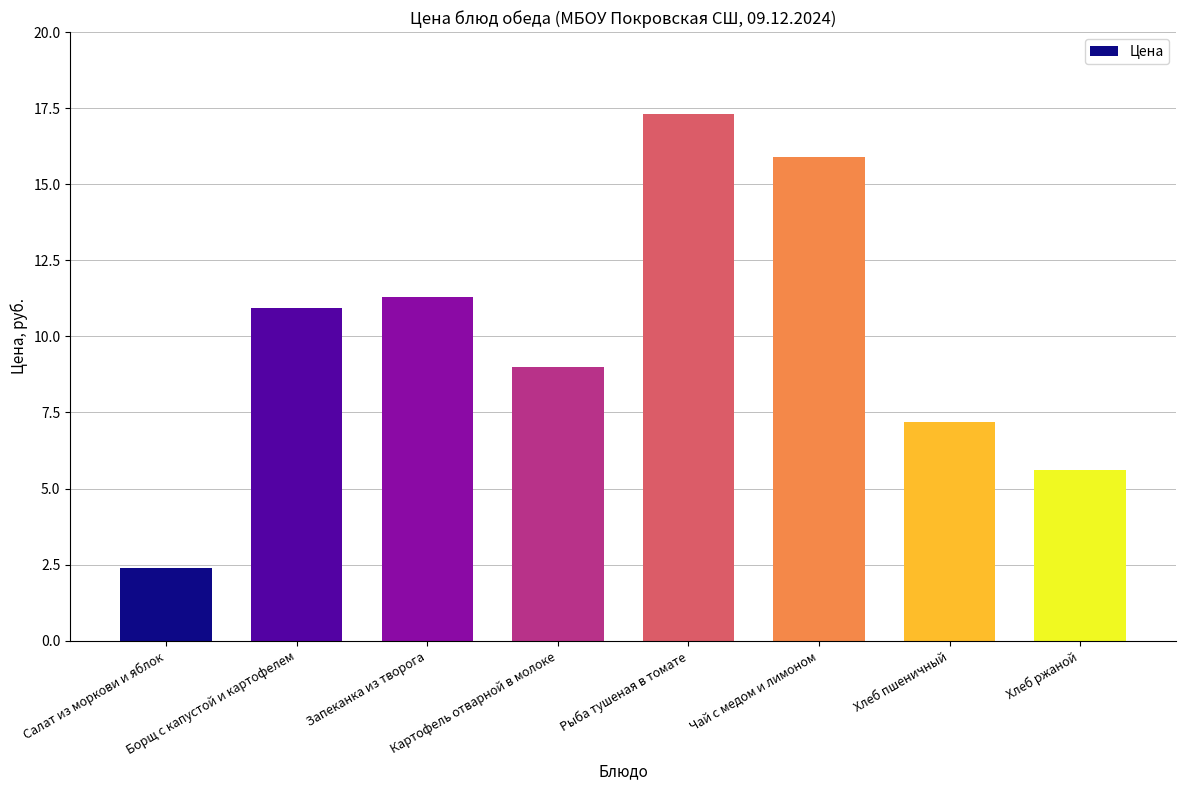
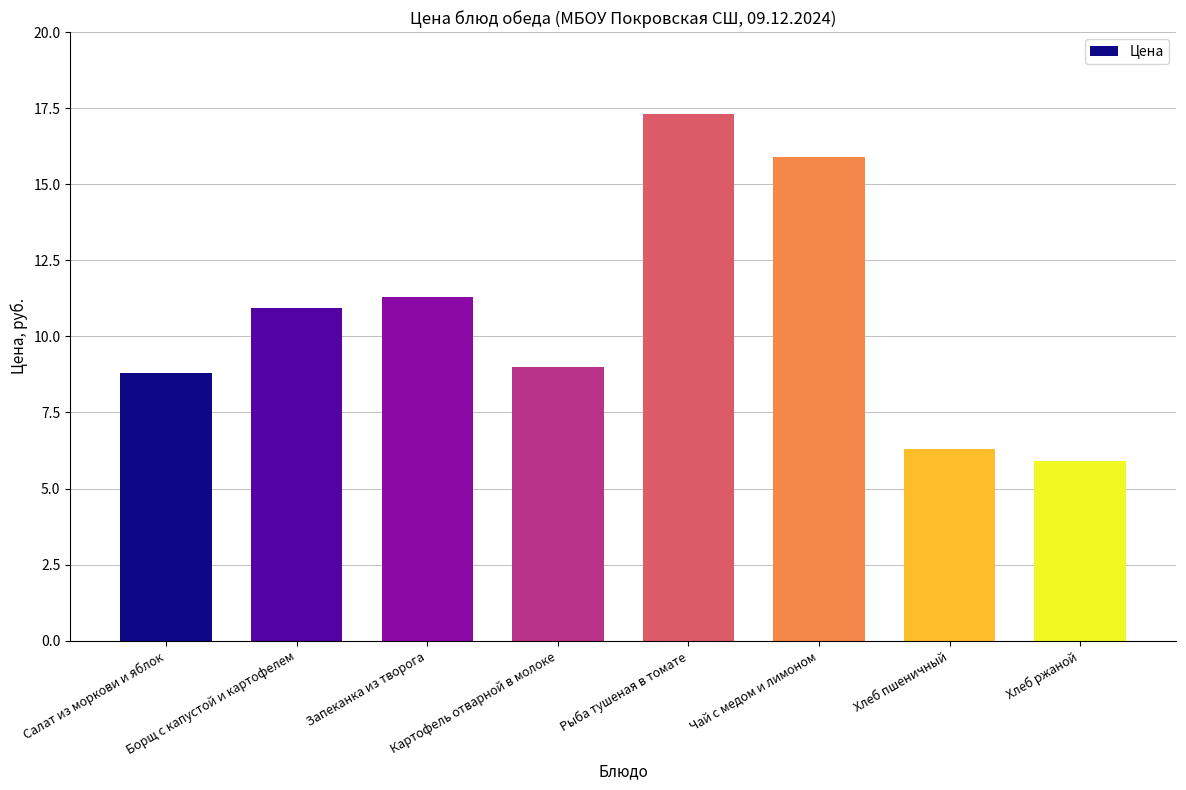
  {
-   "Салат из моркови и яблок": 2.4,
+   "Салат из моркови и яблок": 8.8,
    "Борщ с капустой и картофелем": 10.9,
    "Запеканка из творога": 11.3,
    "Картофель отварной в молоке": 9.0,
    "Рыба тушеная в томате": 17.3,
    "Чай с медом и лимоном": 15.9,
-   "Хлеб пшеничный": 7.2,
-   "Хлеб ржаной": 5.6
+   "Хлеб пшеничный": 6.3,
+   "Хлеб ржаной": 5.9
  }
